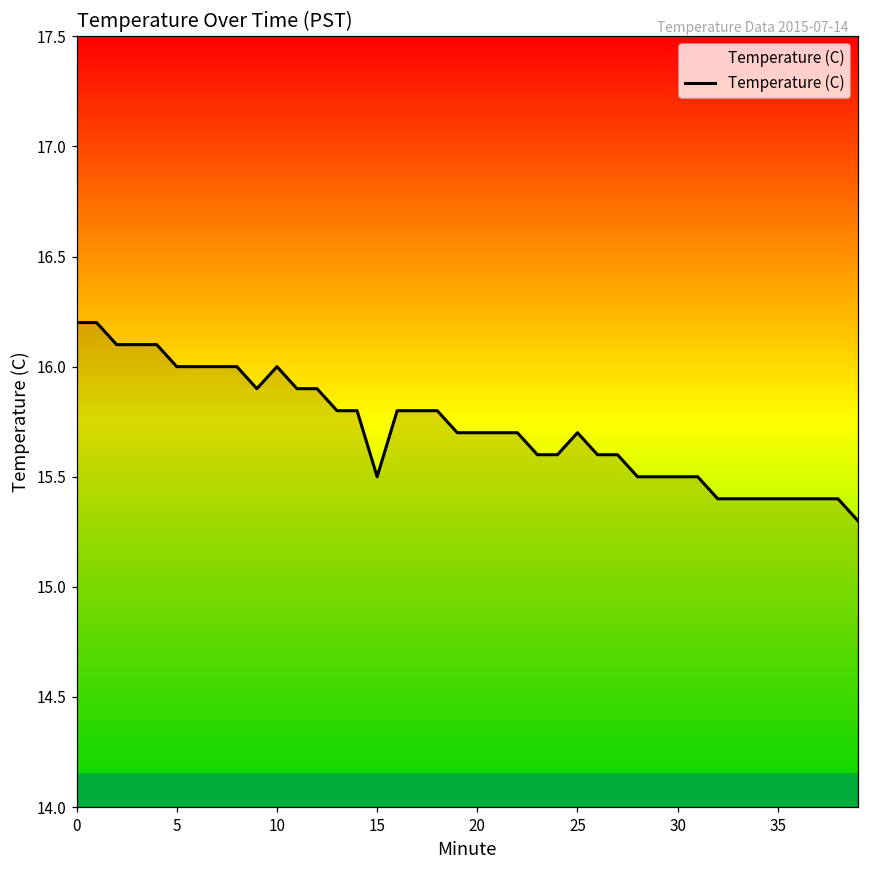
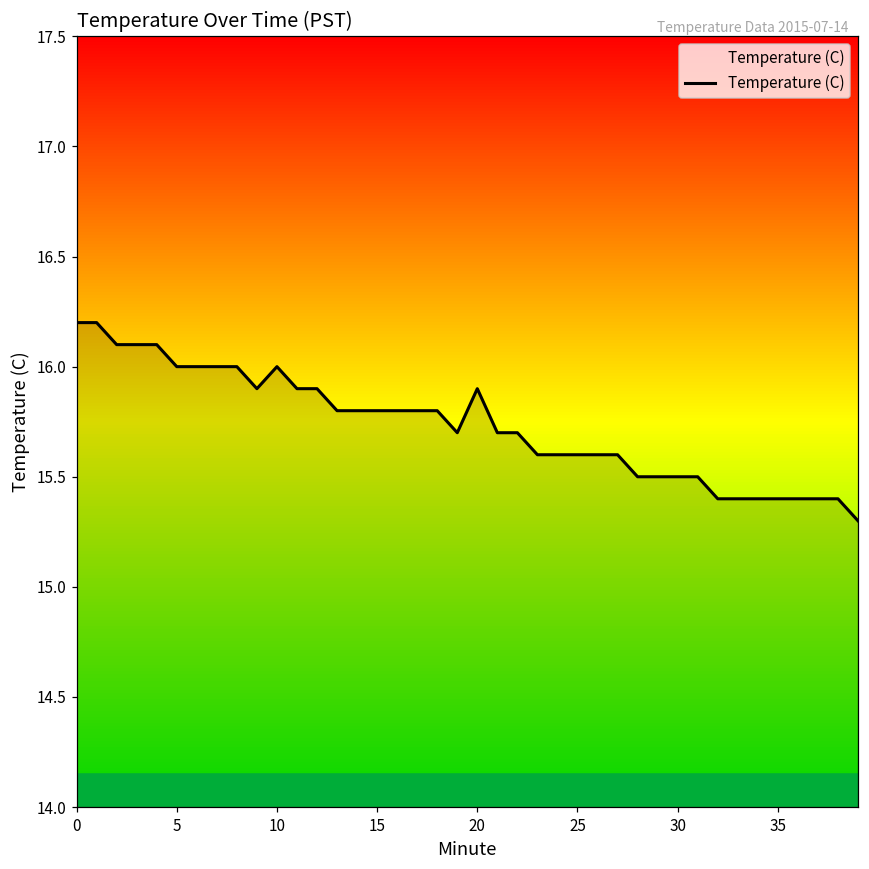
  {
    "0": 16.2,
    "5": 16.0,
    "10": 16.0,
-   "15": 15.5,
-   "20": 15.7,
-   "25": 15.7,
+   "15": 15.8,
+   "20": 15.9,
+   "25": 15.6,
    "30": 15.5,
    "35": 15.4
  }
